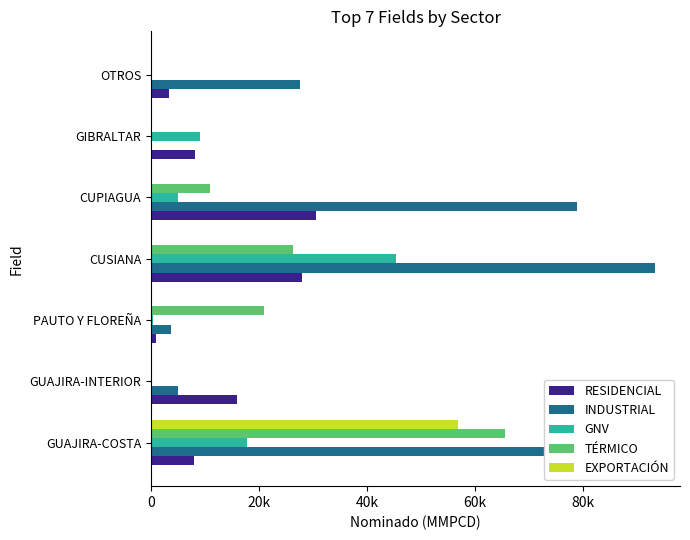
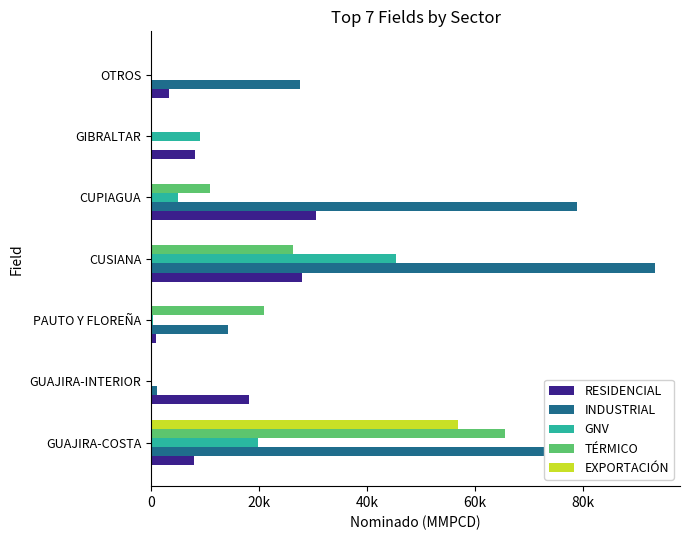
  {
    "RESIDENCIAL": {
      "OTROS": 3000,
      "GIBRALTAR": 8000,
      "CUPIAGUA": 31000,
      "CUSIANA": 28000,
      "PAUTO Y FLOREÑA": 1000,
-     "GUAJIRA-INTERIOR": 16000,
+     "GUAJIRA-INTERIOR": 18000,
      "GUAJIRA-COSTA": 8000
    },
    "INDUSTRIAL": {
      "OTROS": 28000,
      "GIBRALTAR": 0,
      "CUPIAGUA": 79000,
      "CUSIANA": 93000,
-     "PAUTO Y FLOREÑA": 4000,
-     "GUAJIRA-INTERIOR": 5000
+     "PAUTO Y FLOREÑA": 14000,
+     "GUAJIRA-INTERIOR": 1000
    },
    "GNV": {
      "OTROS": 0,
      "GIBRALTAR": 9000,
      "CUPIAGUA": 5000,
      "CUSIANA": 45000,
-     "GUAJIRA-COSTA": 18000
+     "GUAJIRA-COSTA": 20000
    },
    "TÉRMICO": {
      "OTROS": 0,
      "GIBRALTAR": 0,
      "CUPIAGUA": 11000,
      "CUSIANA": 26000,
      "PAUTO Y FLOREÑA": 21000,
      "GUAJIRA-COSTA": 66000
    },
    "EXPORTACIÓN": {
      "OTROS": 0,
      "GIBRALTAR": 0,
      "CUPIAGUA": 0,
      "CUSIANA": 0,
      "PAUTO Y FLOREÑA": 0,
      "GUAJIRA-INTERIOR": 0,
      "GUAJIRA-COSTA": 57000
    }
  }
